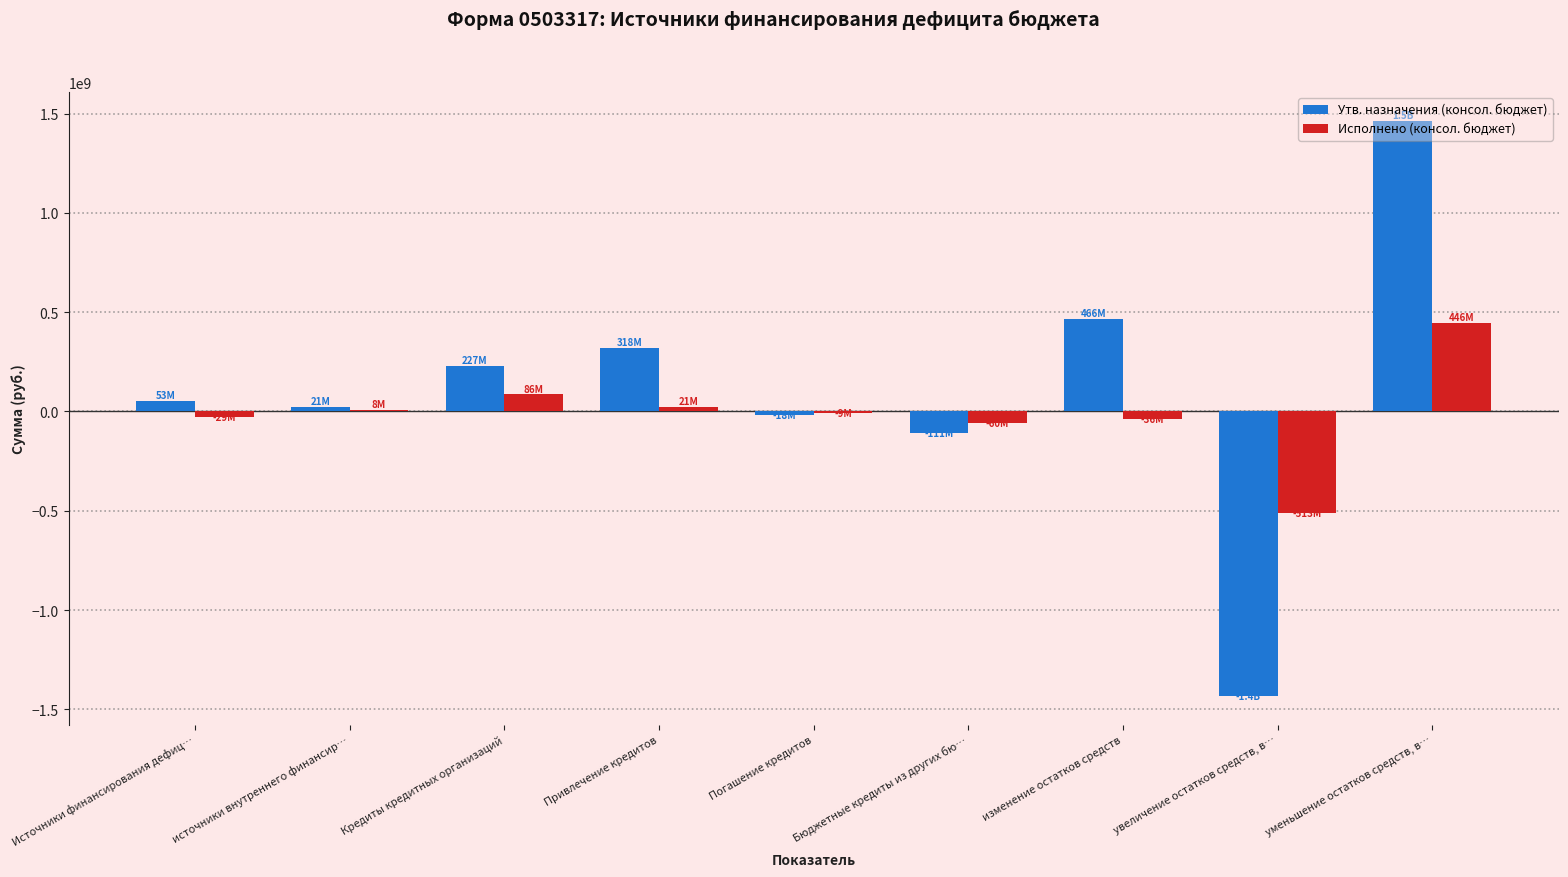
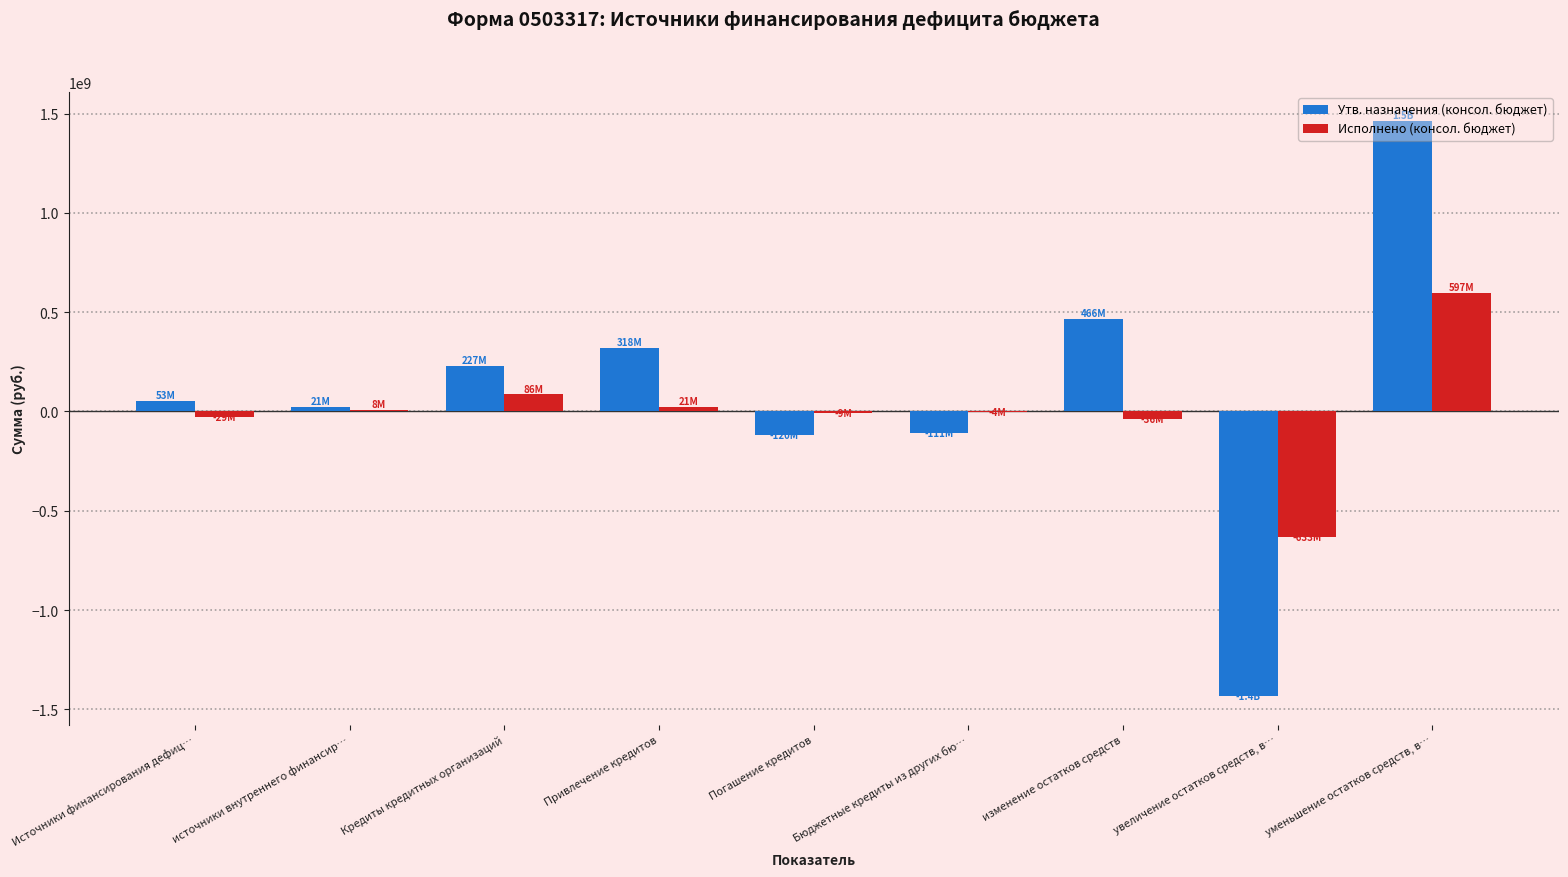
  {
    "Утв. назначения (консол. бюджет)": {
      "Источники финансирования дефиц…": "53M",
      "источники внутреннего финансир…": "21M",
      "Кредиты кредитных организаций": "227M",
      "Привлечение кредитов": "318M",
-     "Погашение кредитов": "-18M",
+     "Погашение кредитов": "-120M",
      "Бюджетные кредиты из других бю…": "-111M",
      "изменение остатков средств": "466M"
    },
    "Исполнено (консол. бюджет)": {
      "Источники финансирования дефиц…": "-29M",
      "источники внутреннего финансир…": "8M",
      "Кредиты кредитных организаций": "86M",
      "Привлечение кредитов": "21M",
      "Погашение кредитов": "-9M",
-     "Бюджетные кредиты из других бю…": "-60M",
-     "увеличение остатков средств, в…": "-513M",
-     "уменьшение остатков средств, в…": "446M"
+     "Бюджетные кредиты из других бю…": "-4M",
+     "увеличение остатков средств, в…": "-633M",
+     "уменьшение остатков средств, в…": "597M"
    }
  }
